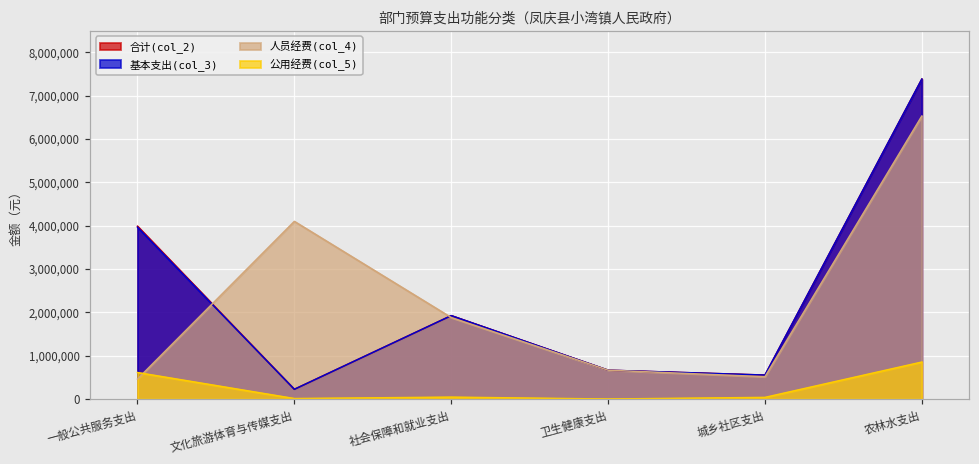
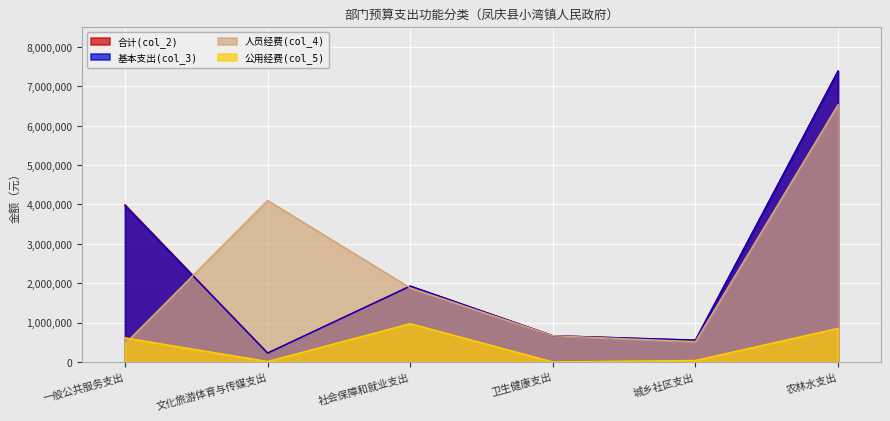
  {
    "基本支出(col_3)": {
      "一般公共服务支出": "4,000,000",
      "文化旅游体育与传媒支出": "200,000",
      "农林水支出": "7,400,000"
    },
    "人员经费(col_4)": {
      "一般公共服务支出": "500,000",
      "文化旅游体育与传媒支出": "4,100,000",
      "农林水支出": "6,500,000"
    },
    "公用经费(col_5)": {
      "一般公共服务支出": "600,000",
      "文化旅游体育与传媒支出": "0",
-     "社会保障和就业支出": "0",
+     "社会保障和就业支出": "1,000,000",
      "卫生健康支出": "0",
      "城乡社区支出": "0",
      "农林水支出": "900,000"
    }
  }
